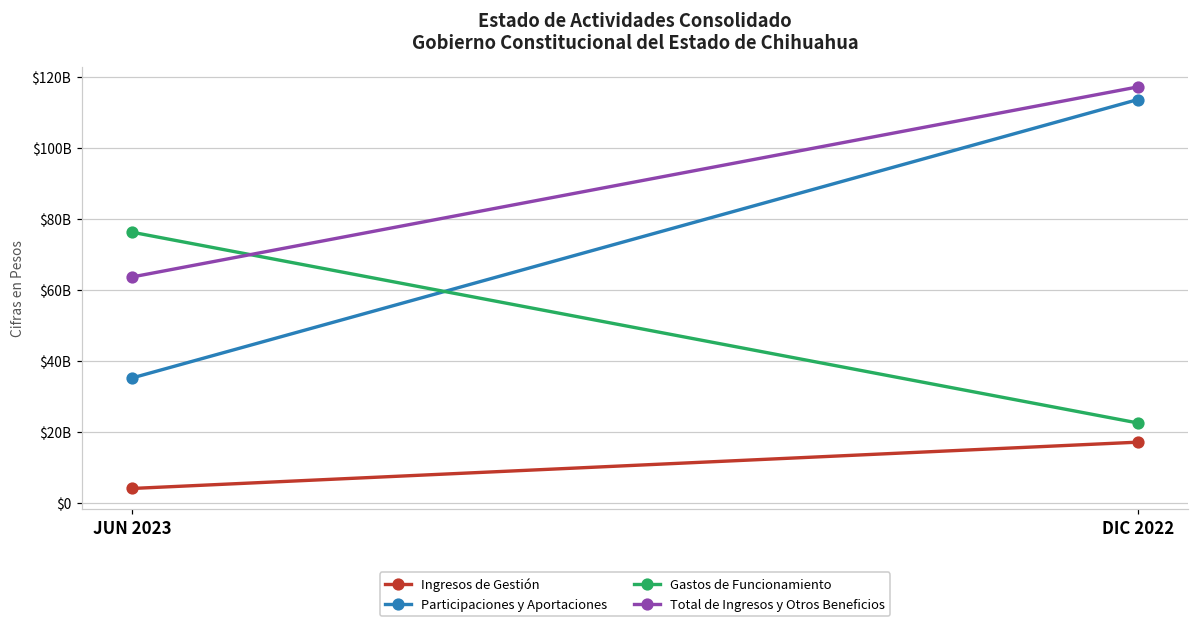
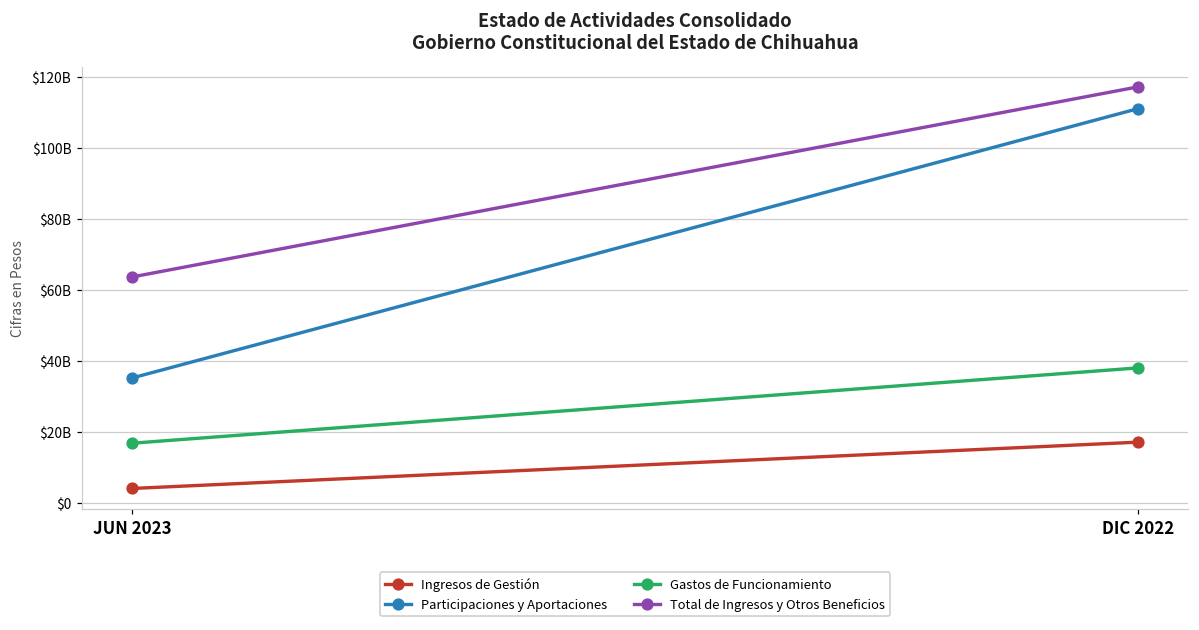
  {
    "Ingresos de Gestión": {
      "JUN 2023": "$4000000000",
      "DIC 2022": "$17000000000"
    },
    "Participaciones y Aportaciones": {
      "JUN 2023": "$35000000000",
-     "DIC 2022": "$114000000000"
+     "DIC 2022": "$111000000000"
    },
    "Gastos de Funcionamiento": {
-     "JUN 2023": "$76000000000",
-     "DIC 2022": "$23000000000"
+     "JUN 2023": "$17000000000",
+     "DIC 2022": "$38000000000"
    },
    "Total de Ingresos y Otros Beneficios": {
      "JUN 2023": "$64000000000",
      "DIC 2022": "$117000000000"
    }
  }
